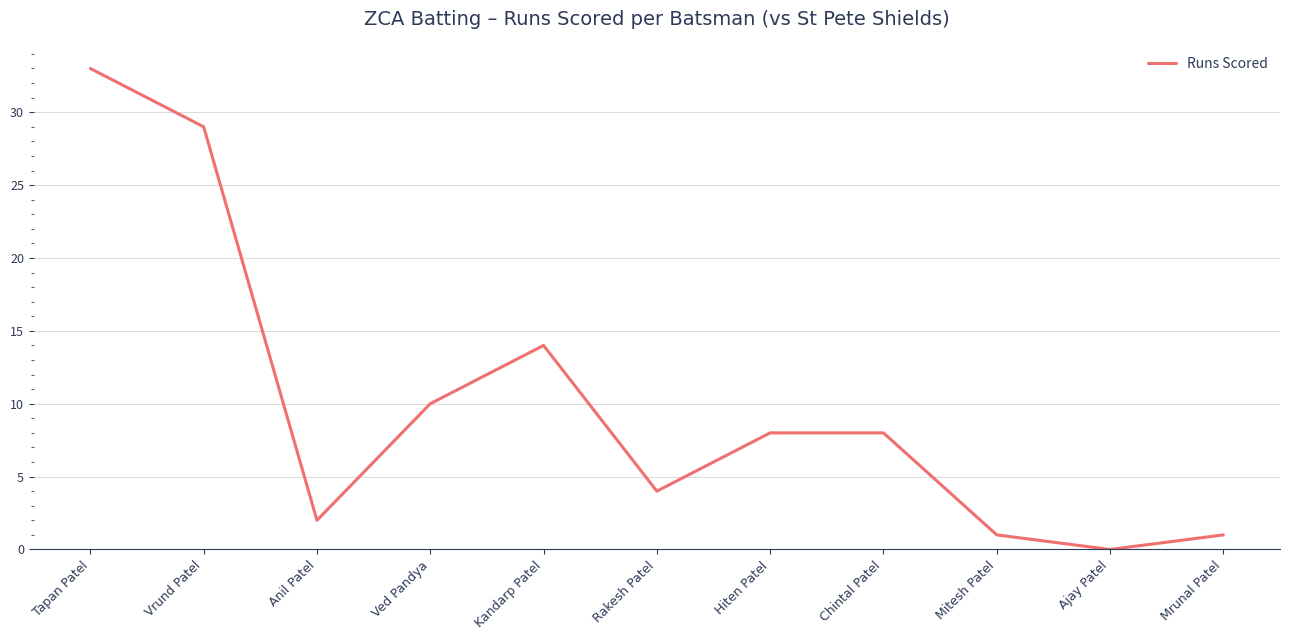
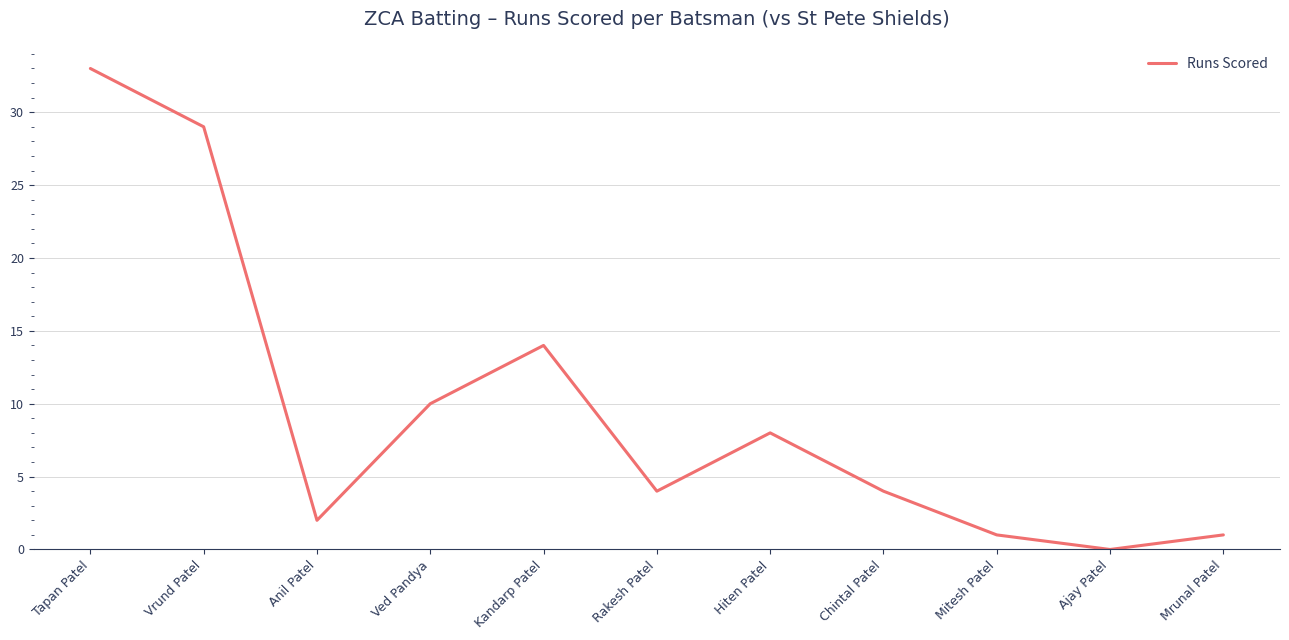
  {
    "Tapan Patel": 33,
    "Vrund Patel": 29,
    "Anil Patel": 2,
    "Ved Pandya": 10,
    "Kandarp Patel": 14,
    "Rakesh Patel": 4,
    "Hiten Patel": 8,
-   "Chintal Patel": 8,
+   "Chintal Patel": 4,
    "Mitesh Patel": 1,
    "Ajay Patel": 0,
    "Mrunal Patel": 1
  }
